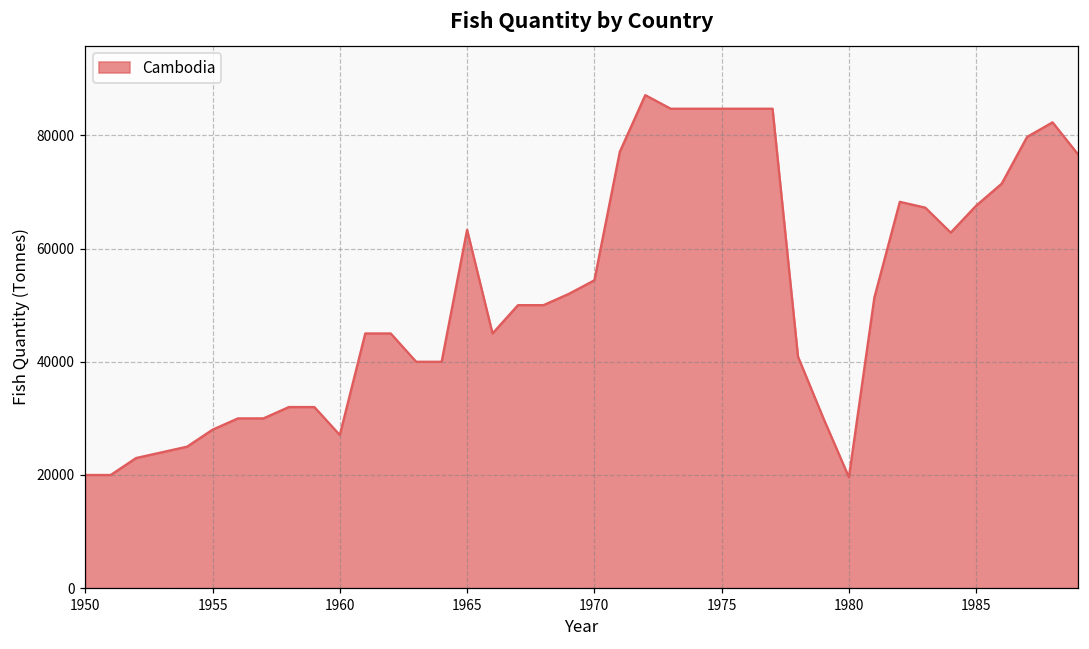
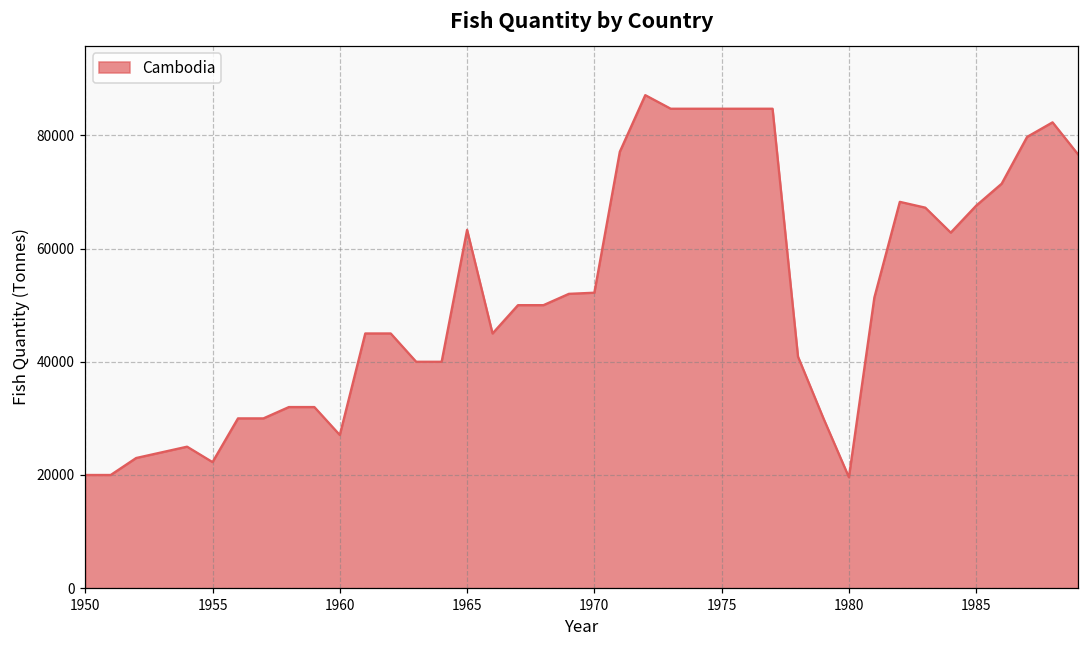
  {
    "1950": 20000,
-   "1955": 28000,
+   "1955": 22000,
    "1960": 27000,
    "1965": 63000,
-   "1970": 54000,
+   "1970": 52000,
    "1975": 85000,
    "1980": 20000,
    "1985": 68000
  }
